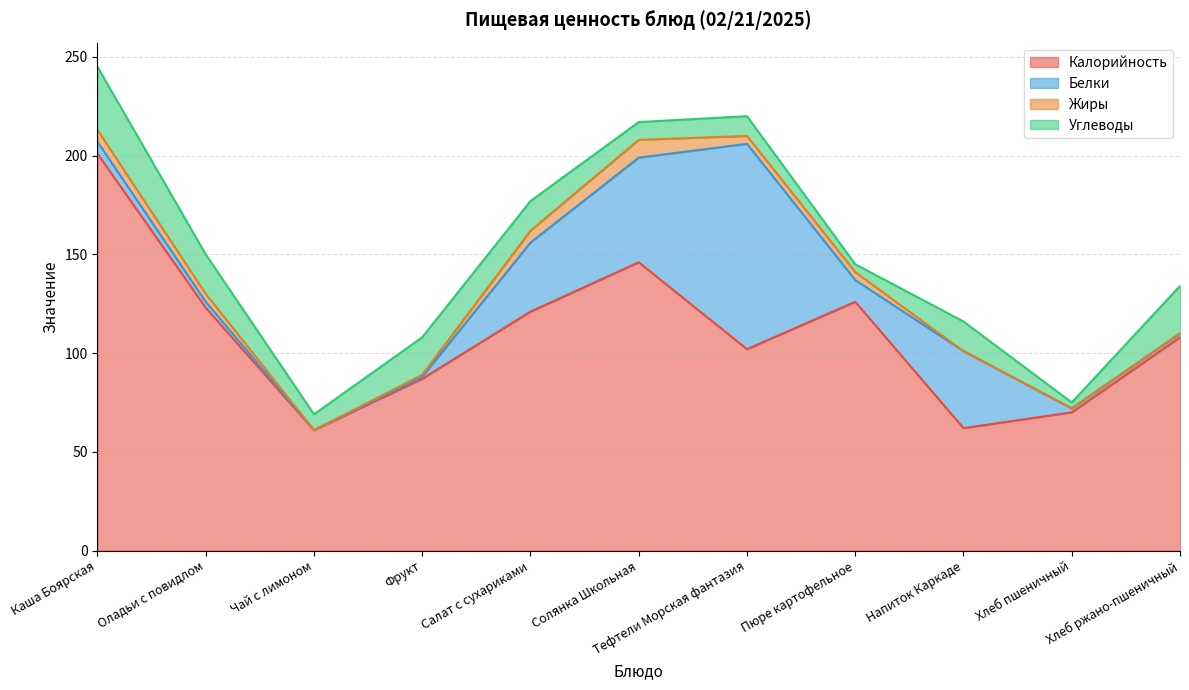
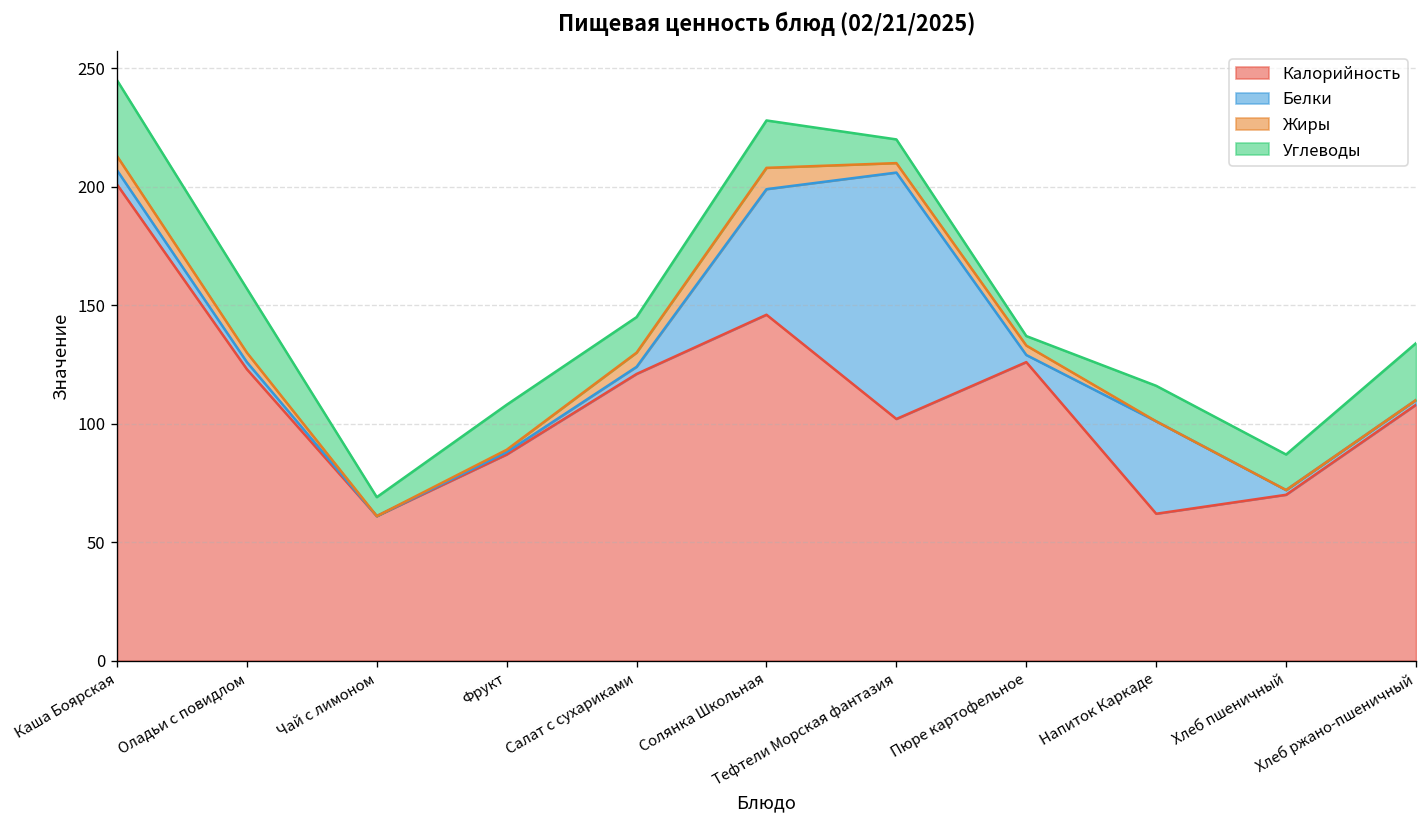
  {
    "Белки": {
      "Каша Боярская": 6,
      "Оладьи с повидлом": 3,
-     "Салат с сухариками": 35,
+     "Салат с сухариками": 3,
      "Солянка Школьная": 53,
      "Тефтели Морская фантазия": 104,
-     "Пюре картофельное": 11
+     "Пюре картофельное": 3
    },
    "Углеводы": {
      "Каша Боярская": 32,
-     "Оладьи с повидлом": 20,
+     "Оладьи с повидлом": 27,
      "Чай с лимоном": 8,
      "Фрукт": 19,
      "Салат с сухариками": 15,
-     "Солянка Школьная": 9,
+     "Солянка Школьная": 20,
      "Тефтели Морская фантазия": 10,
      "Пюре картофельное": 4,
      "Напиток Каркаде": 15,
-     "Хлеб пшеничный": 3,
+     "Хлеб пшеничный": 15,
      "Хлеб ржано-пшеничный": 24
    }
  }
